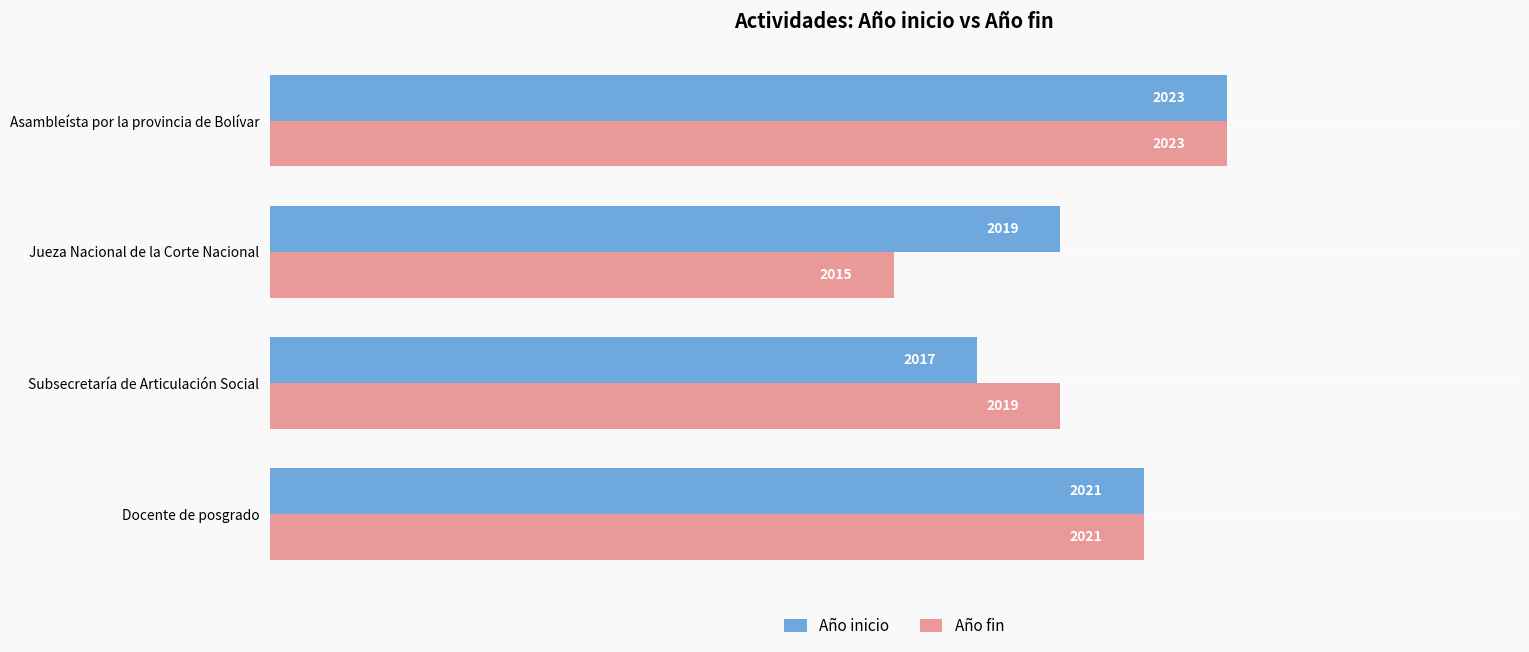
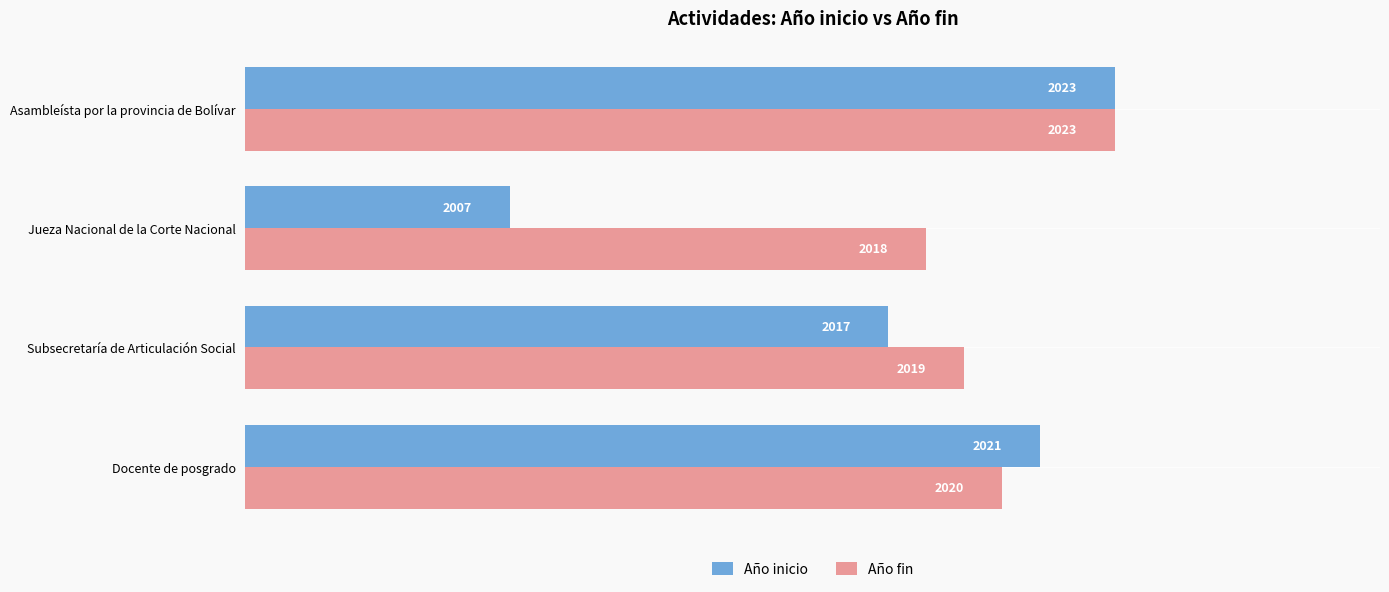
  {
    "Año inicio": {
      "Asambleísta por la provincia de Bolívar": 2023,
-     "Jueza Nacional de la Corte Nacional": 2019,
+     "Jueza Nacional de la Corte Nacional": 2007,
      "Subsecretaría de Articulación Social": 2017,
      "Docente de posgrado": 2021
    },
    "Año fin": {
      "Asambleísta por la provincia de Bolívar": 2023,
-     "Jueza Nacional de la Corte Nacional": 2015,
+     "Jueza Nacional de la Corte Nacional": 2018,
      "Subsecretaría de Articulación Social": 2019,
-     "Docente de posgrado": 2021
+     "Docente de posgrado": 2020
    }
  }
